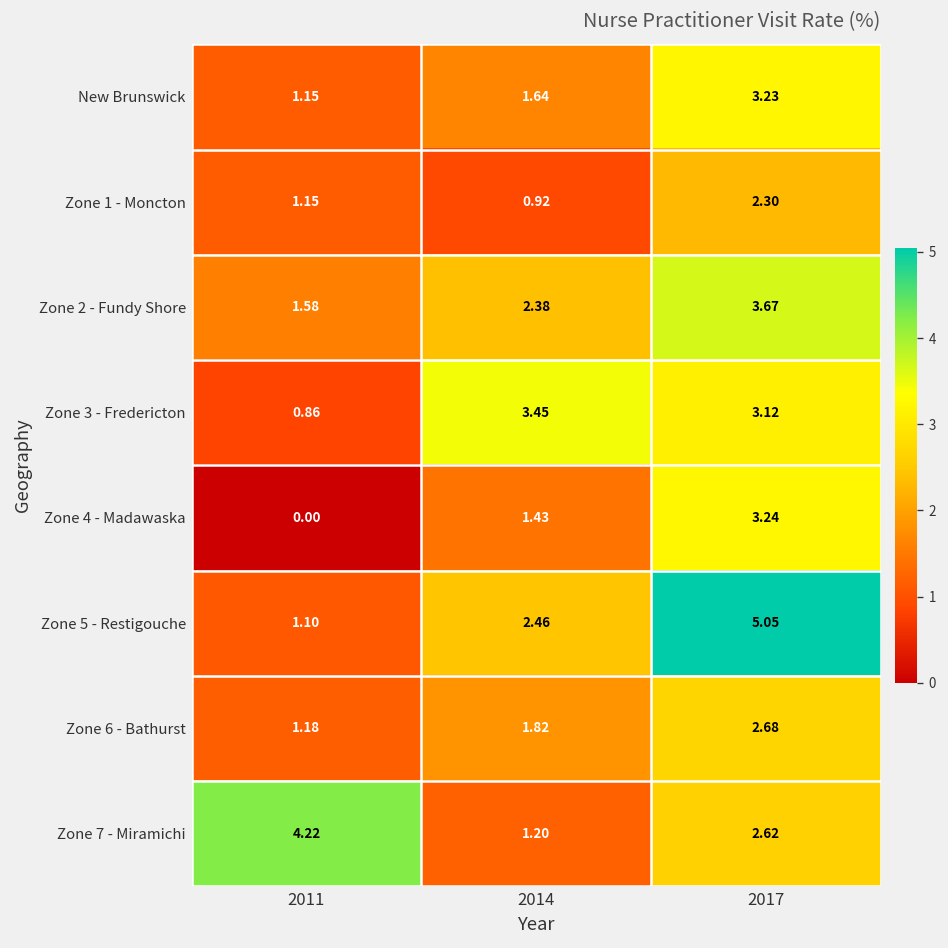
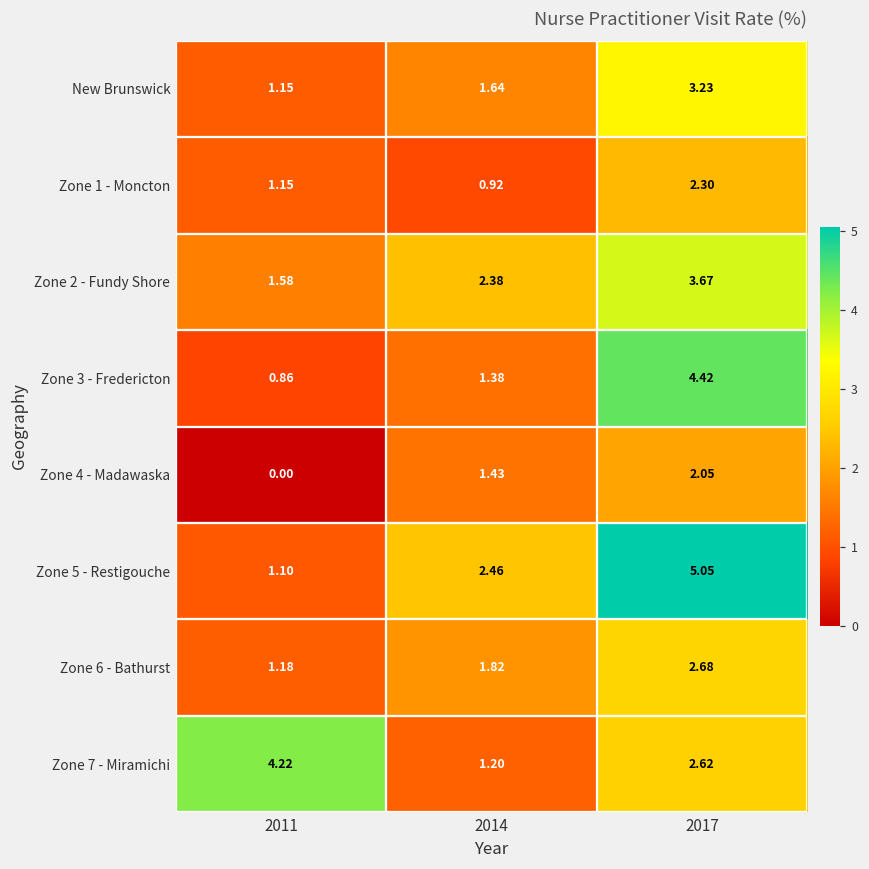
  {
    "New Brunswick": {
      "2011": 1.15,
      "2014": 1.64,
      "2017": 3.23
    },
    "Zone 1 - Moncton": {
      "2011": 1.15,
      "2014": 0.92,
      "2017": 2.30
    },
    "Zone 2 - Fundy Shore": {
      "2011": 1.58,
      "2014": 2.38,
      "2017": 3.67
    },
    "Zone 3 - Fredericton": {
      "2011": 0.86,
-     "2014": 3.45,
-     "2017": 3.12
+     "2014": 1.38,
+     "2017": 4.42
    },
    "Zone 4 - Madawaska": {
      "2011": 0.00,
      "2014": 1.43,
-     "2017": 3.24
+     "2017": 2.05
    },
    "Zone 5 - Restigouche": {
      "2011": 1.10,
      "2014": 2.46,
      "2017": 5.05
    },
    "Zone 6 - Bathurst": {
      "2011": 1.18,
      "2014": 1.82,
      "2017": 2.68
    },
    "Zone 7 - Miramichi": {
      "2011": 4.22,
      "2014": 1.20,
      "2017": 2.62
    }
  }
